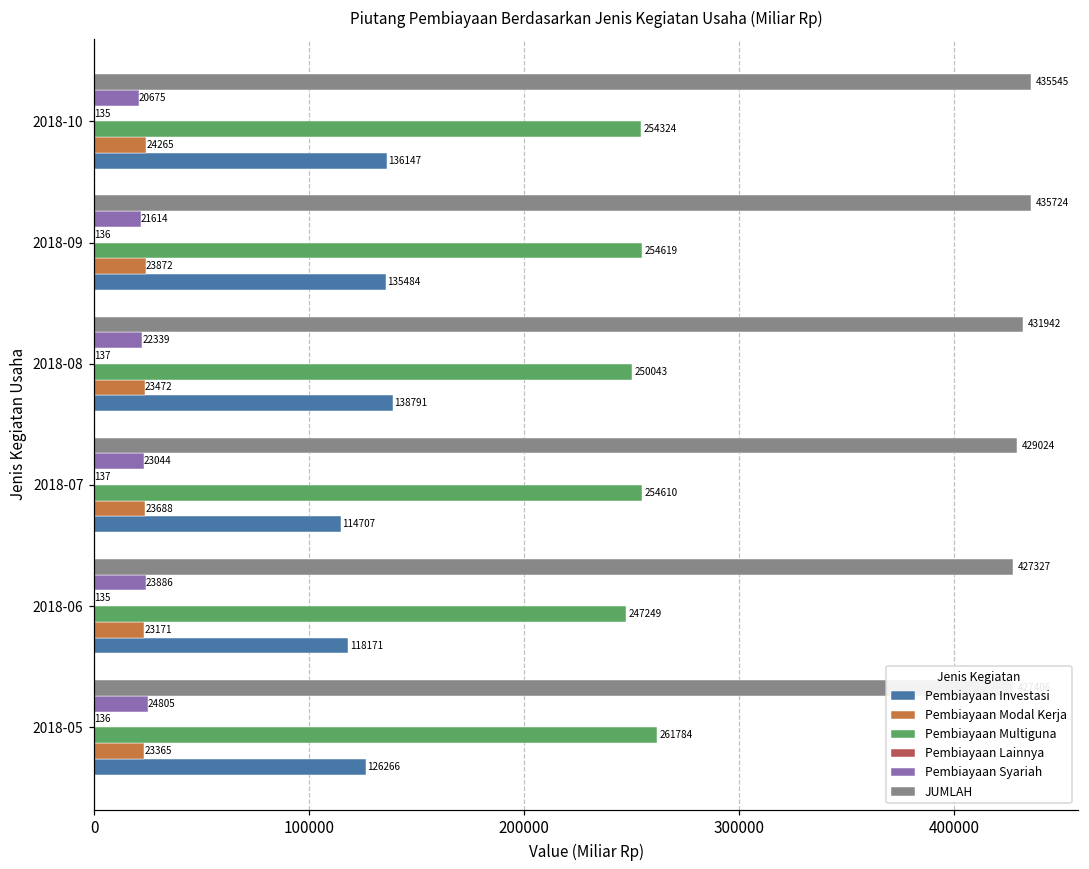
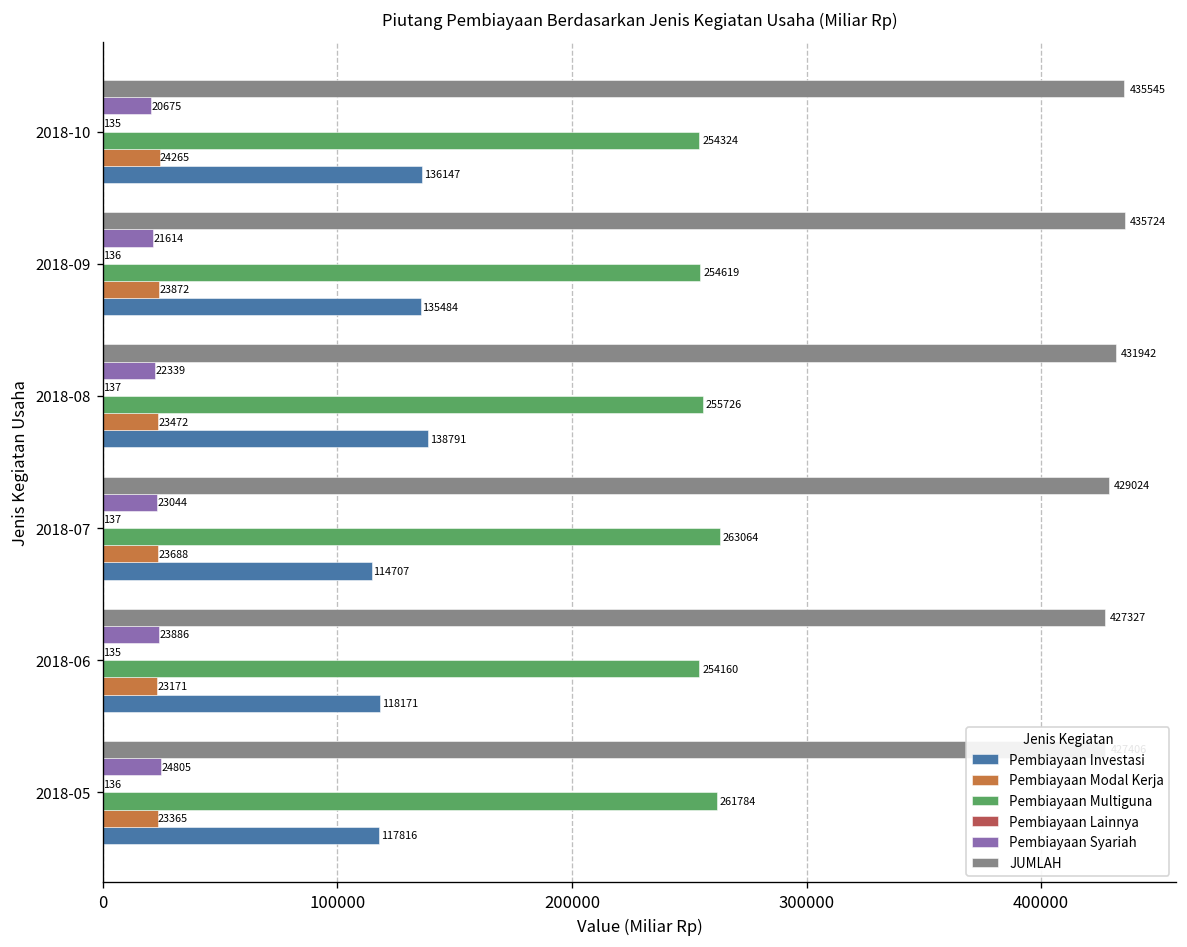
  {
    "Pembiayaan Investasi": {
      "2018-10": 136147,
      "2018-09": 135484,
      "2018-08": 138791,
      "2018-07": 114707,
      "2018-06": 118171,
-     "2018-05": 126266
+     "2018-05": 117816
    },
    "Pembiayaan Multiguna": {
      "2018-10": 254324,
      "2018-09": 254619,
-     "2018-08": 250043,
-     "2018-07": 254610,
-     "2018-06": 247249,
+     "2018-08": 255726,
+     "2018-07": 263064,
+     "2018-06": 254160,
      "2018-05": 261784
    }
  }
